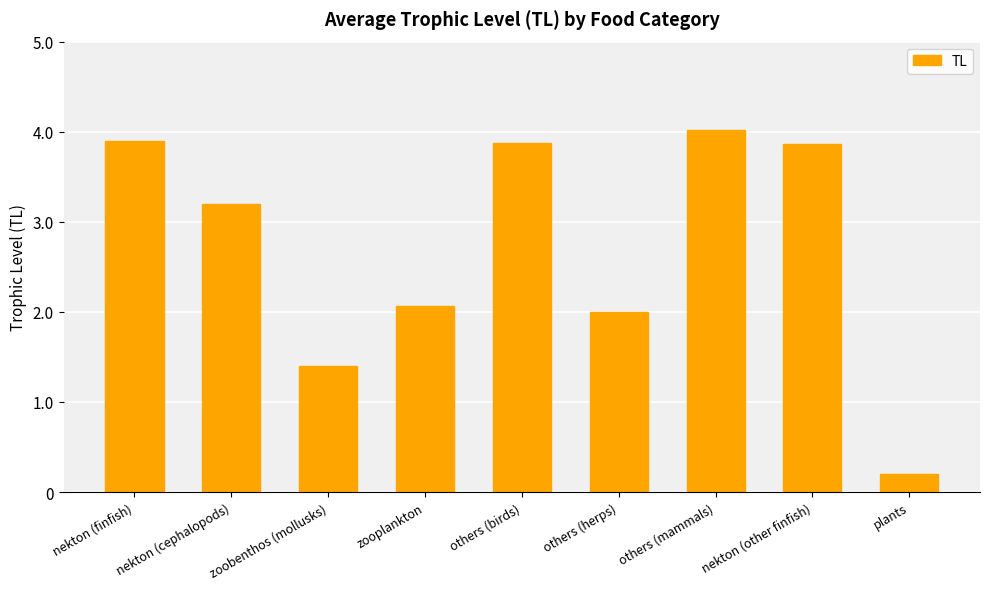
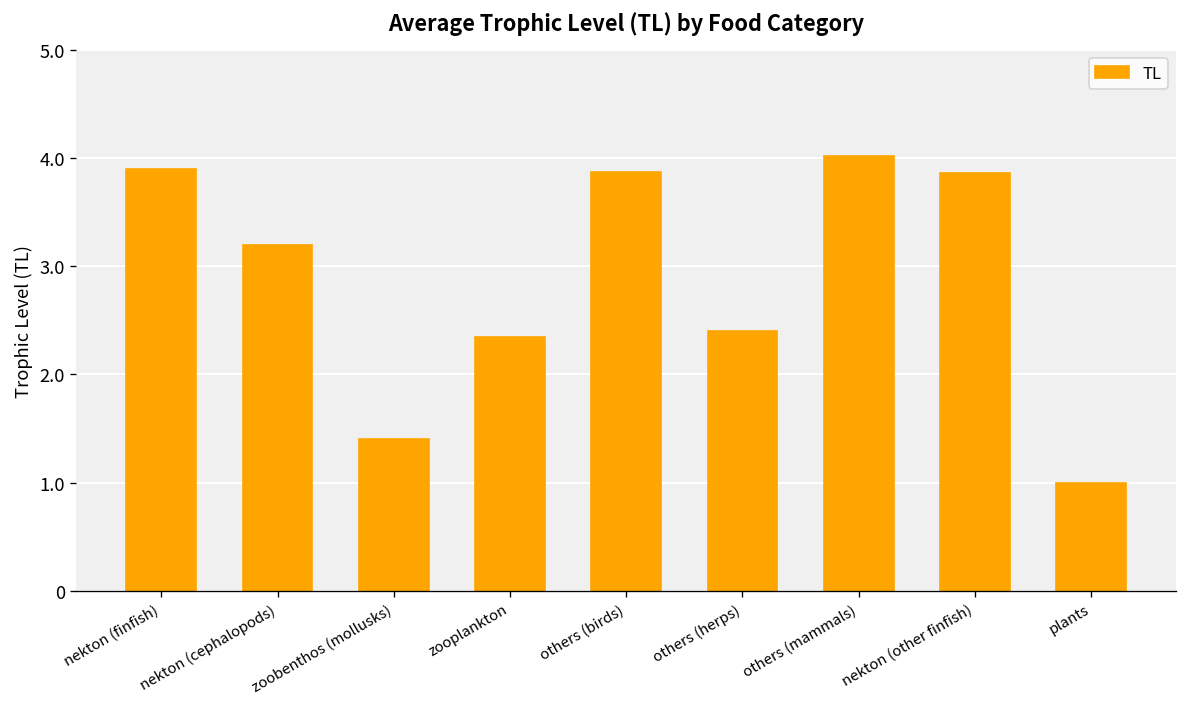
  {
    "nekton (finfish)": 3.9,
    "nekton (cephalopods)": 3.2,
    "zoobenthos (mollusks)": 1.4,
-   "zooplankton": 2.1,
+   "zooplankton": 2.4,
    "others (birds)": 3.9,
-   "others (herps)": 2.0,
+   "others (herps)": 2.4,
    "others (mammals)": 4.0,
    "nekton (other finfish)": 3.9,
-   "plants": 0.2
+   "plants": 1.0
  }
